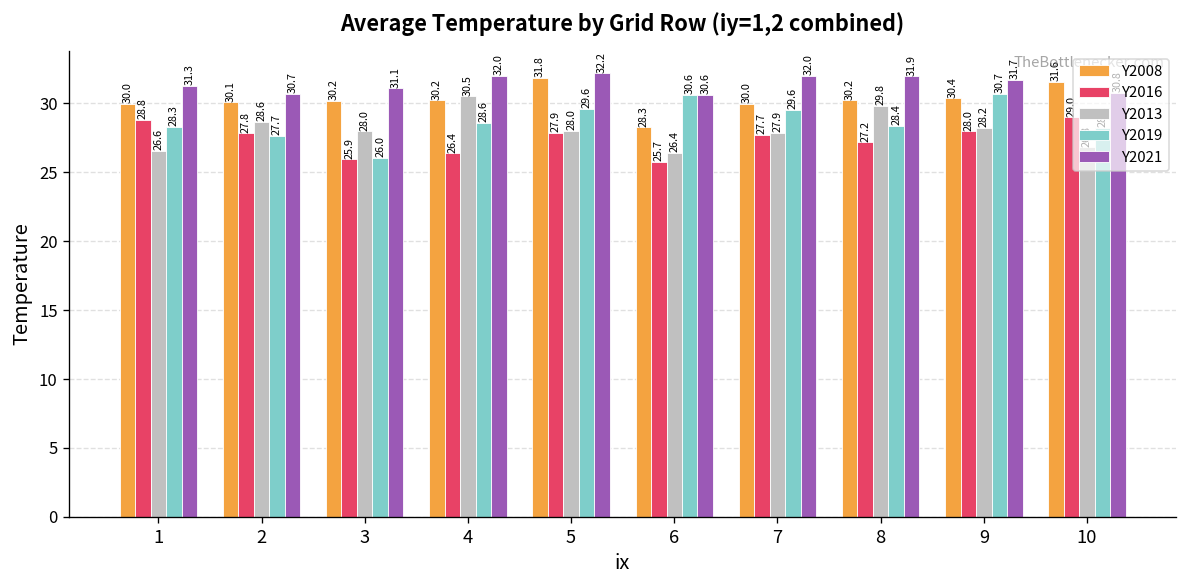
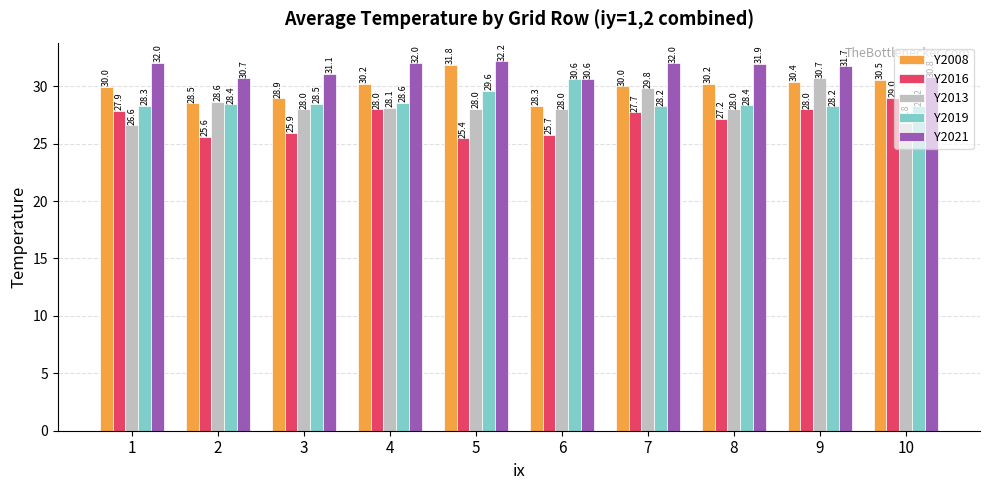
  {
    "Y2008": {
      "1": 30.0,
-     "2": 30.1,
-     "3": 30.2,
+     "2": 28.5,
+     "3": 28.9,
      "4": 30.2,
      "5": 31.8,
      "6": 28.3,
      "7": 30.0,
      "8": 30.2,
      "9": 30.4,
-     "10": 31.6
+     "10": 30.5
    },
    "Y2016": {
-     "1": 28.8,
-     "2": 27.8,
+     "1": 27.9,
+     "2": 25.6,
      "3": 25.9,
-     "4": 26.4,
-     "5": 27.9,
+     "4": 28.0,
+     "5": 25.4,
      "6": 25.7,
      "7": 27.7,
      "8": 27.2,
      "9": 28.0
    },
    "Y2013": {
      "1": 26.6,
      "2": 28.6,
      "3": 28.0,
-     "4": 30.5,
+     "4": 28.1,
      "5": 28.0,
-     "6": 26.4,
-     "7": 27.9,
-     "8": 29.8,
-     "9": 28.2
+     "6": 28.0,
+     "7": 29.8,
+     "8": 28.0,
+     "9": 30.7
    },
    "Y2019": {
      "1": 28.3,
-     "2": 27.7,
-     "3": 26.0,
+     "2": 28.4,
+     "3": 28.5,
      "4": 28.6,
      "5": 29.6,
      "6": 30.6,
-     "7": 29.6,
+     "7": 28.2,
      "8": 28.4,
-     "9": 30.7
+     "9": 28.2
    },
    "Y2021": {
-     "1": 31.3,
+     "1": 32.0,
      "2": 30.7,
      "3": 31.1,
      "4": 32.0,
      "5": 32.2,
      "6": 30.6,
      "7": 32.0,
      "8": 31.9
    }
  }
